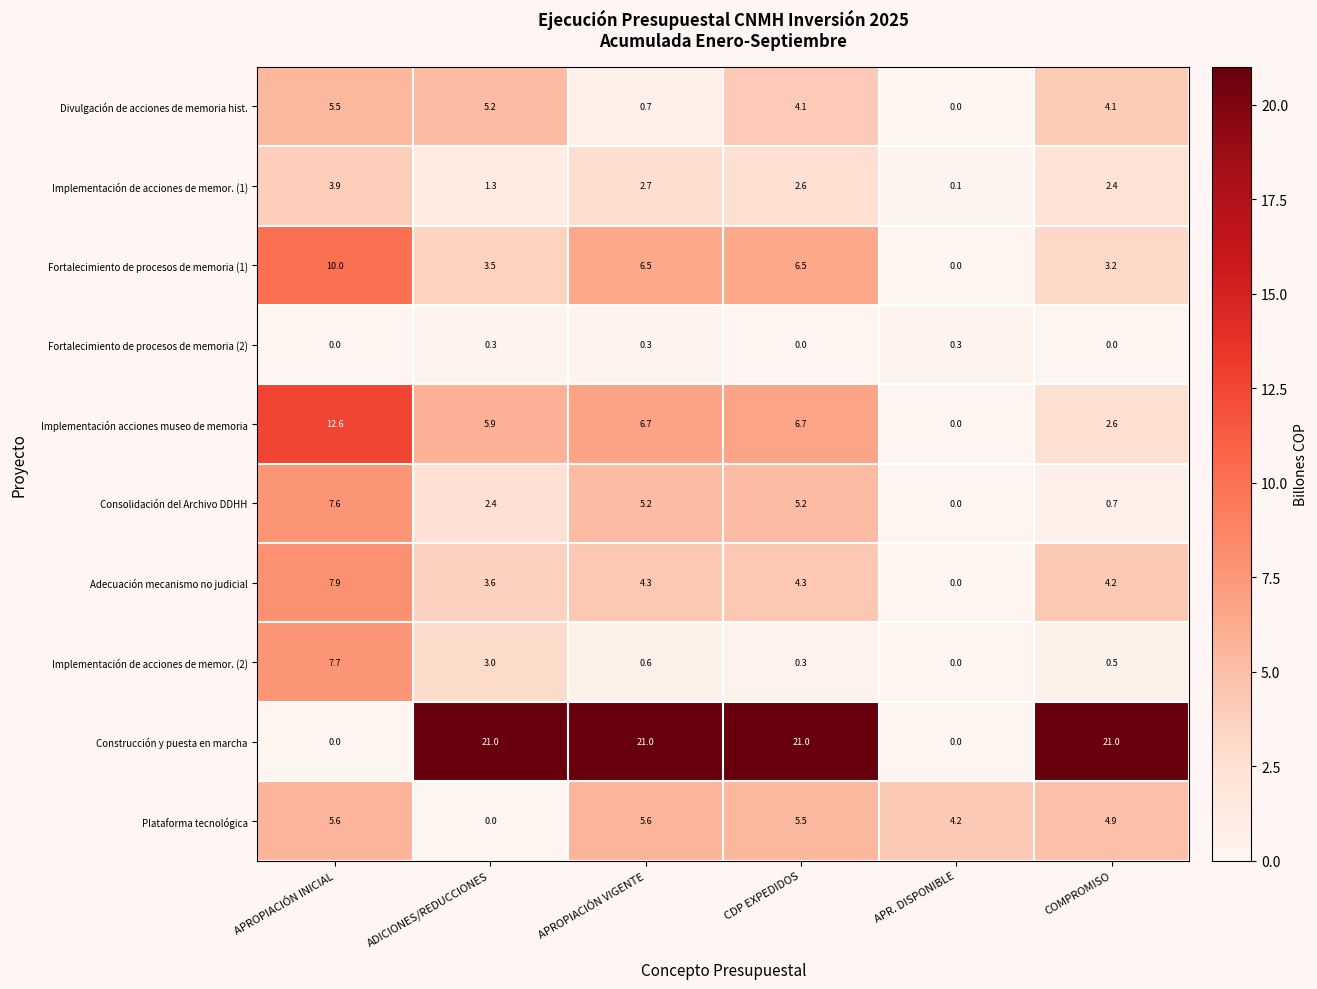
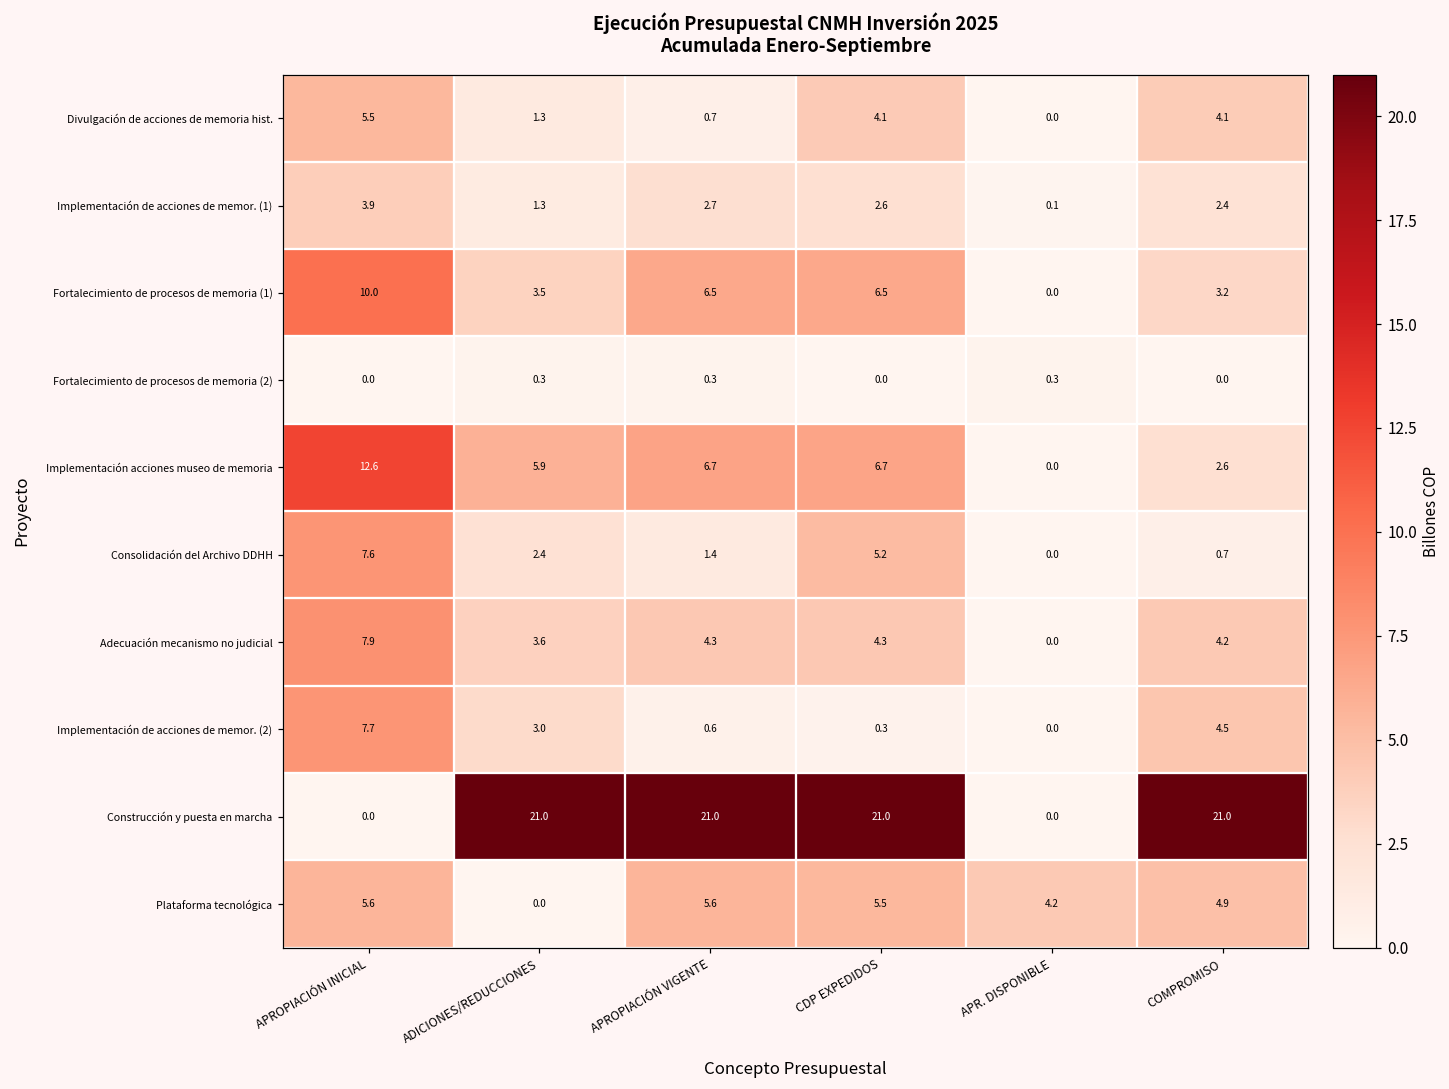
  {
    "Divulgación de acciones de memoria hist.": {
      "APROPIACIÓN INICIAL": 5.5,
-     "ADICIONES/REDUCCIONES": 5.2,
+     "ADICIONES/REDUCCIONES": 1.3,
      "APROPIACIÓN VIGENTE": 0.7,
      "CDP EXPEDIDOS": 4.1,
      "APR. DISPONIBLE": 0.0,
      "COMPROMISO": 4.1
    },
    "Implementación de acciones de memor. (1)": {
      "APROPIACIÓN INICIAL": 3.9,
      "ADICIONES/REDUCCIONES": 1.3,
      "APROPIACIÓN VIGENTE": 2.7,
      "CDP EXPEDIDOS": 2.6,
      "APR. DISPONIBLE": 0.1,
      "COMPROMISO": 2.4
    },
    "Fortalecimiento de procesos de memoria (1)": {
      "APROPIACIÓN INICIAL": 10.0,
      "ADICIONES/REDUCCIONES": 3.5,
      "APROPIACIÓN VIGENTE": 6.5,
      "CDP EXPEDIDOS": 6.5,
      "APR. DISPONIBLE": 0.0,
      "COMPROMISO": 3.2
    },
    "Fortalecimiento de procesos de memoria (2)": {
      "APROPIACIÓN INICIAL": 0.0,
      "ADICIONES/REDUCCIONES": 0.3,
      "APROPIACIÓN VIGENTE": 0.3,
      "CDP EXPEDIDOS": 0.0,
      "APR. DISPONIBLE": 0.3,
      "COMPROMISO": 0.0
    },
    "Implementación acciones museo de memoria": {
      "APROPIACIÓN INICIAL": 12.6,
      "ADICIONES/REDUCCIONES": 5.9,
      "APROPIACIÓN VIGENTE": 6.7,
      "CDP EXPEDIDOS": 6.7,
      "APR. DISPONIBLE": 0.0,
      "COMPROMISO": 2.6
    },
    "Consolidación del Archivo DDHH": {
      "APROPIACIÓN INICIAL": 7.6,
      "ADICIONES/REDUCCIONES": 2.4,
-     "APROPIACIÓN VIGENTE": 5.2,
+     "APROPIACIÓN VIGENTE": 1.4,
      "CDP EXPEDIDOS": 5.2,
      "APR. DISPONIBLE": 0.0,
      "COMPROMISO": 0.7
    },
    "Adecuación mecanismo no judicial": {
      "APROPIACIÓN INICIAL": 7.9,
      "ADICIONES/REDUCCIONES": 3.6,
      "APROPIACIÓN VIGENTE": 4.3,
      "CDP EXPEDIDOS": 4.3,
      "APR. DISPONIBLE": 0.0,
      "COMPROMISO": 4.2
    },
    "Implementación de acciones de memor. (2)": {
      "APROPIACIÓN INICIAL": 7.7,
      "ADICIONES/REDUCCIONES": 3.0,
      "APROPIACIÓN VIGENTE": 0.6,
      "CDP EXPEDIDOS": 0.3,
      "APR. DISPONIBLE": 0.0,
-     "COMPROMISO": 0.5
+     "COMPROMISO": 4.5
    },
    "Construcción y puesta en marcha": {
      "APROPIACIÓN INICIAL": 0.0,
      "ADICIONES/REDUCCIONES": 21.0,
      "APROPIACIÓN VIGENTE": 21.0,
      "CDP EXPEDIDOS": 21.0,
      "APR. DISPONIBLE": 0.0,
      "COMPROMISO": 21.0
    },
    "Plataforma tecnológica": {
      "APROPIACIÓN INICIAL": 5.6,
      "ADICIONES/REDUCCIONES": 0.0,
      "APROPIACIÓN VIGENTE": 5.6,
      "CDP EXPEDIDOS": 5.5,
      "APR. DISPONIBLE": 4.2,
      "COMPROMISO": 4.9
    }
  }
